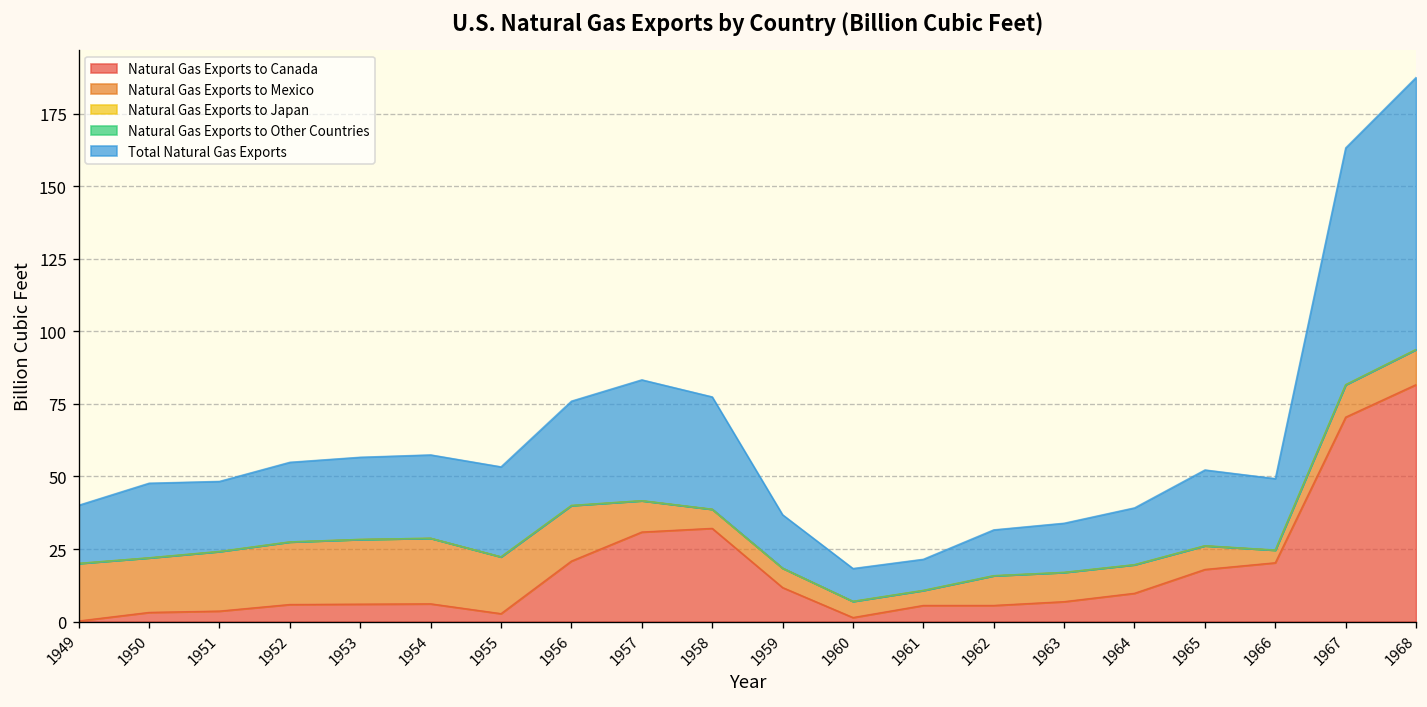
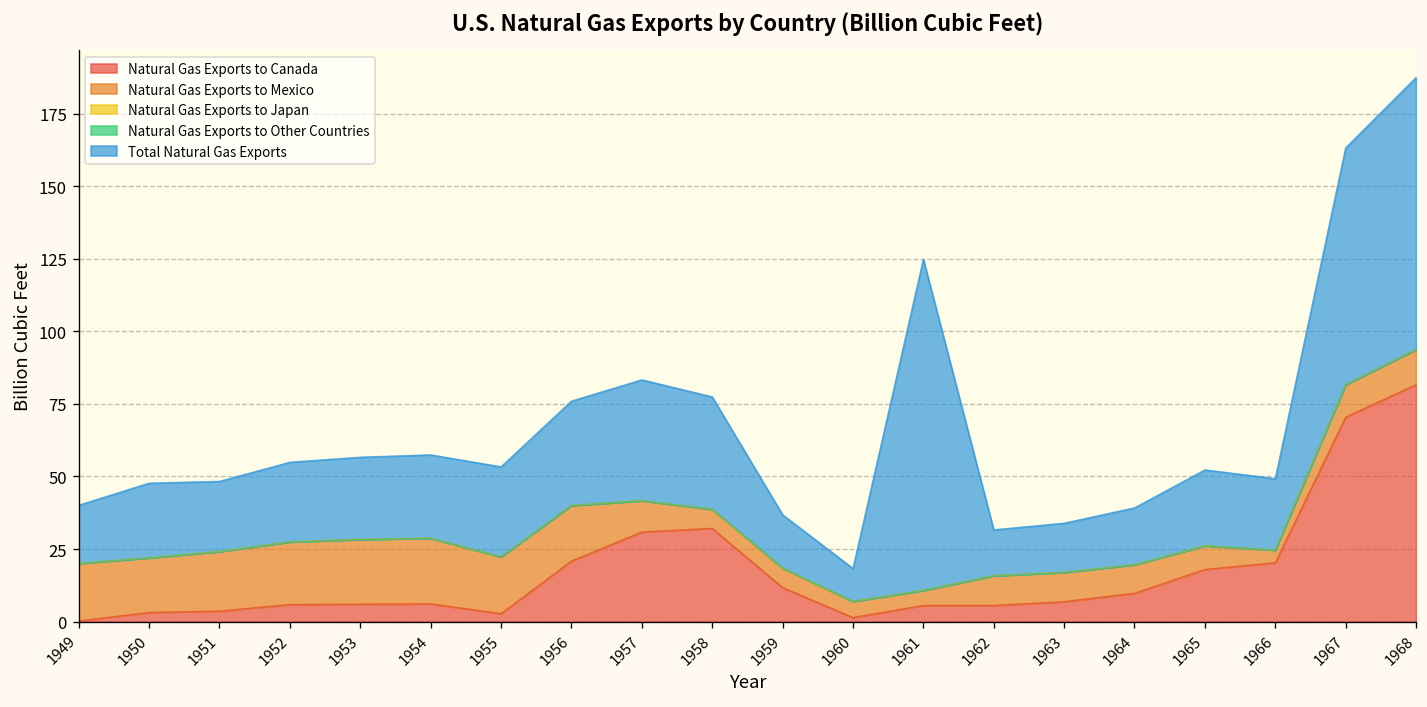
  {
    "Natural Gas Exports to Canada": {
      "1949": 0,
      "1950": 3,
      "1951": 4,
      "1952": 6,
      "1953": 6,
      "1954": 6,
      "1955": 3,
      "1956": 21,
      "1957": 31,
      "1958": 32,
      "1959": 12,
      "1960": 1,
      "1961": 6,
      "1962": 6,
      "1963": 7,
      "1964": 10,
      "1965": 18,
      "1966": 20,
      "1967": 70,
      "1968": 82
    },
    "Total Natural Gas Exports": {
      "1949": 20,
      "1950": 26,
      "1951": 24,
      "1952": 27,
      "1953": 28,
      "1954": 29,
      "1955": 31,
      "1956": 36,
      "1957": 42,
      "1958": 39,
      "1959": 18,
      "1960": 11,
-     "1961": 11,
+     "1961": 114,
      "1962": 16,
      "1963": 17,
      "1964": 20,
      "1965": 26,
      "1966": 25,
      "1967": 82,
      "1968": 94
    }
  }
